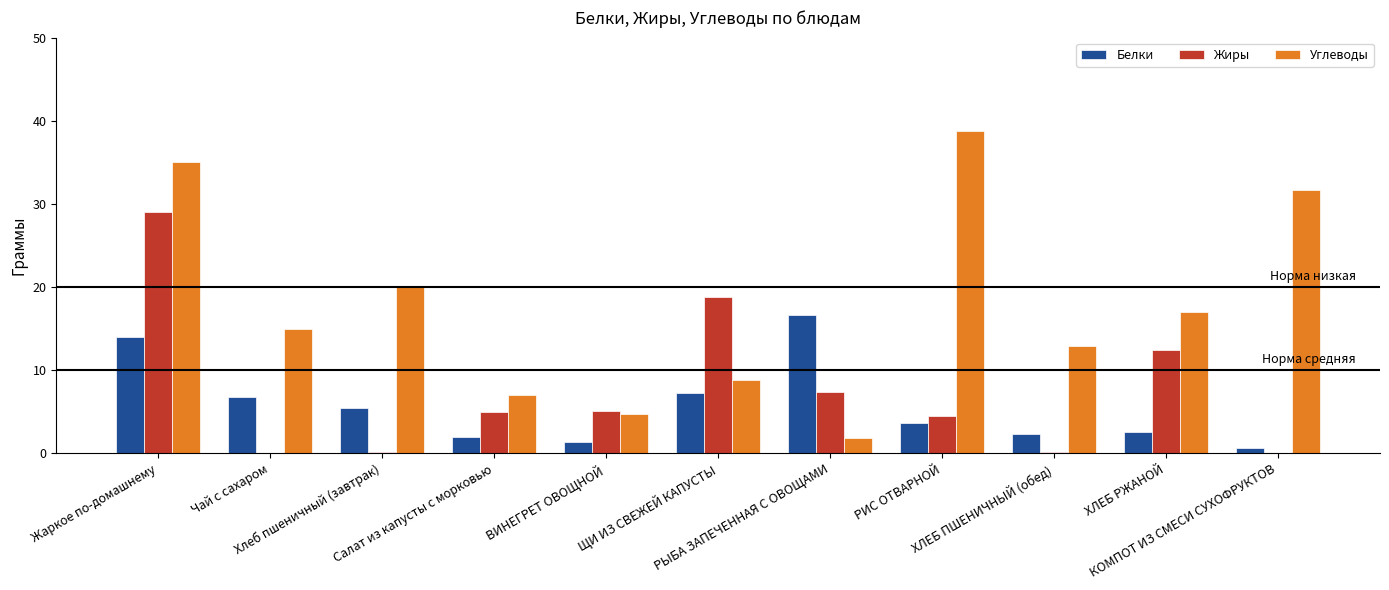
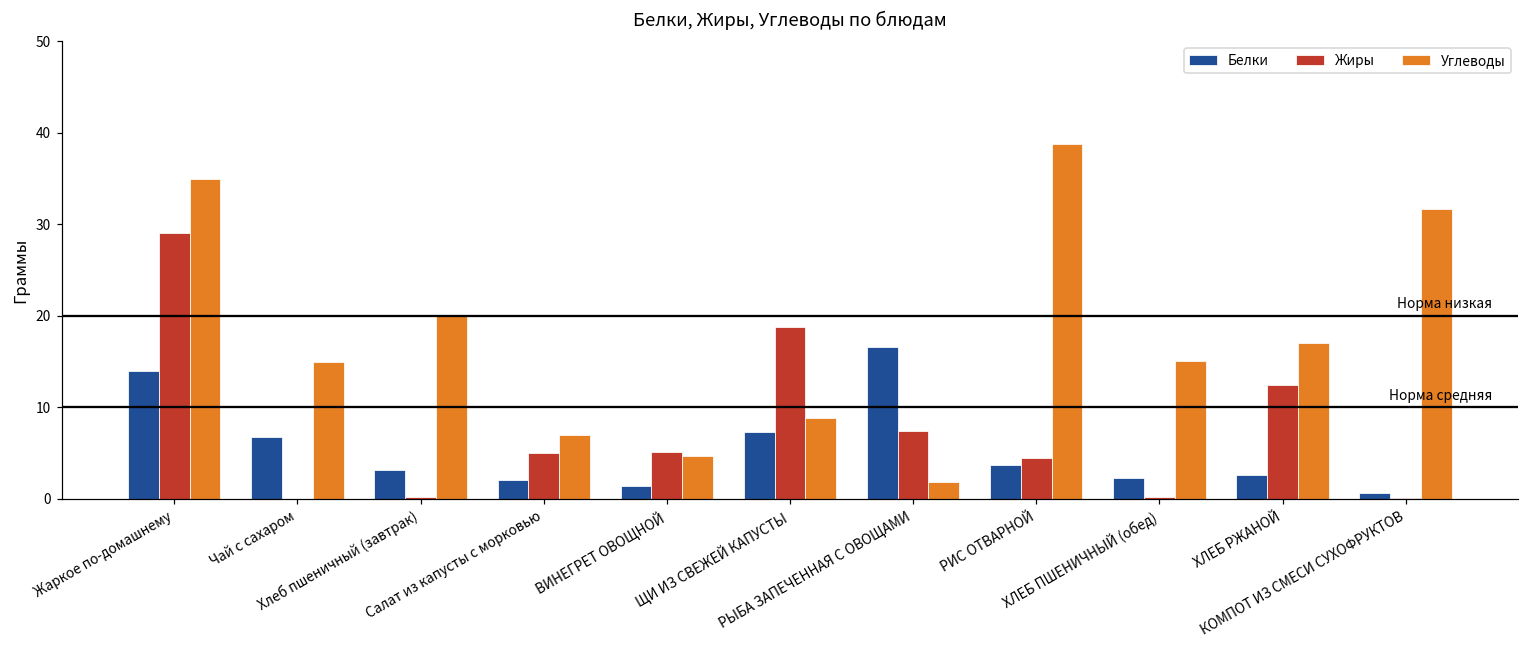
  {
    "Белки": {
      "Жаркое по-домашнему": 14,
      "Чай с сахаром": 7,
-     "Хлеб пшеничный (завтрак)": 6,
+     "Хлеб пшеничный (завтрак)": 3,
      "Салат из капусты с морковью": 2,
      "ВИНЕГРЕТ ОВОЩНОЙ": 1,
      "ЩИ ИЗ СВЕЖЕЙ КАПУСТЫ": 7,
      "РЫБА ЗАПЕЧЕННАЯ С ОВОЩАМИ": 17,
      "РИС ОТВАРНОЙ": 4,
      "ХЛЕБ ПШЕНИЧНЫЙ (обед)": 2,
      "ХЛЕБ РЖАНОЙ": 3,
      "КОМПОТ ИЗ СМЕСИ СУХОФРУКТОВ": 1
    },
    "Жиры": {
      "Жаркое по-домашнему": 29,
      "Чай с сахаром": 0,
      "Салат из капусты с морковью": 5,
      "ВИНЕГРЕТ ОВОЩНОЙ": 5,
      "ЩИ ИЗ СВЕЖЕЙ КАПУСТЫ": 19,
      "РЫБА ЗАПЕЧЕННАЯ С ОВОЩАМИ": 7,
      "РИС ОТВАРНОЙ": 5,
      "ХЛЕБ РЖАНОЙ": 12
    },
    "Углеводы": {
      "Жаркое по-домашнему": 35,
      "Чай с сахаром": 15,
      "Хлеб пшеничный (завтрак)": 20,
      "Салат из капусты с морковью": 7,
      "ВИНЕГРЕТ ОВОЩНОЙ": 5,
      "ЩИ ИЗ СВЕЖЕЙ КАПУСТЫ": 9,
      "РЫБА ЗАПЕЧЕННАЯ С ОВОЩАМИ": 2,
      "РИС ОТВАРНОЙ": 39,
-     "ХЛЕБ ПШЕНИЧНЫЙ (обед)": 13,
+     "ХЛЕБ ПШЕНИЧНЫЙ (обед)": 15,
      "ХЛЕБ РЖАНОЙ": 17,
      "КОМПОТ ИЗ СМЕСИ СУХОФРУКТОВ": 32
    }
  }
